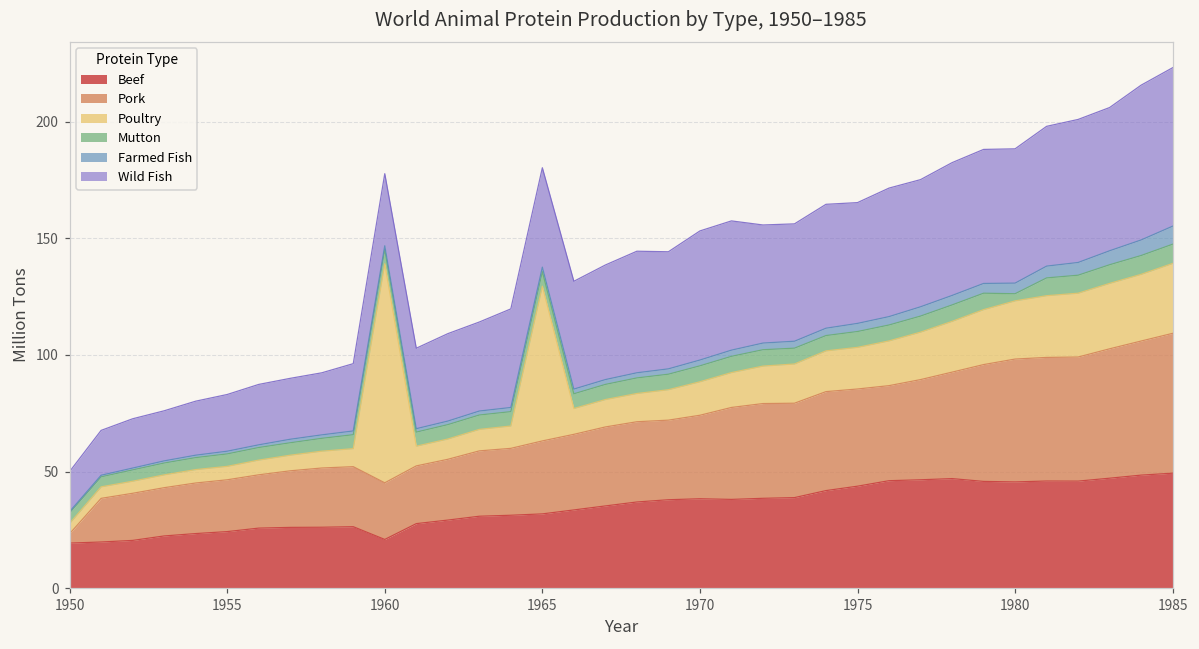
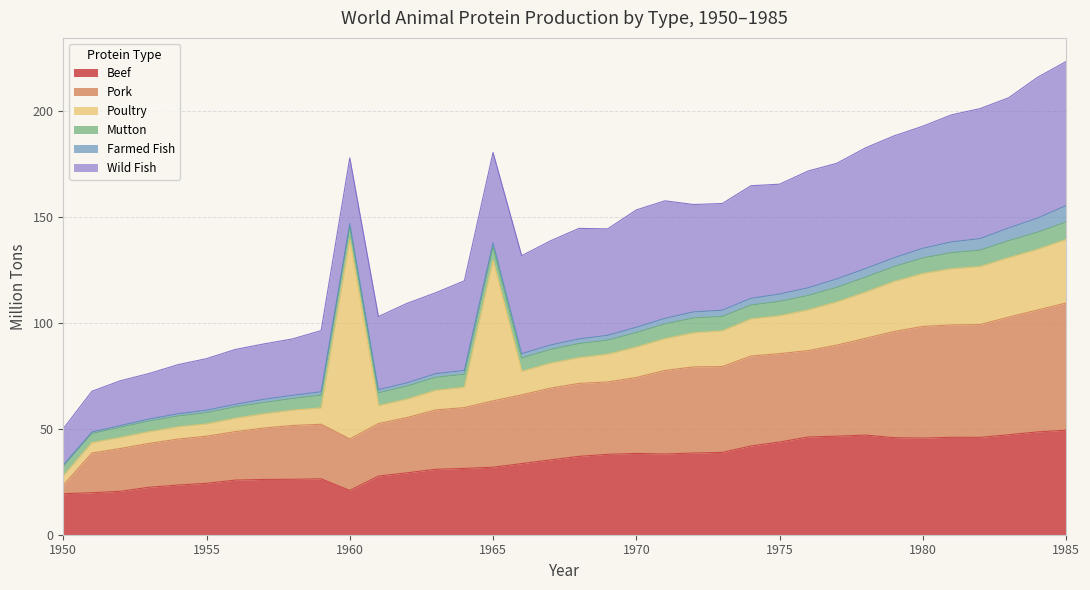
  {
    "Beef": {
      "1950": 19,
      "1955": 24,
      "1960": 21,
      "1965": 32,
      "1970": 38,
      "1975": 44,
      "1980": 46,
      "1985": 49
    },
    "Pork": {
      "1950": 4,
      "1955": 22,
      "1960": 24,
      "1965": 31,
      "1970": 36,
      "1975": 42,
      "1980": 53,
      "1985": 60
    },
    "Poultry": {
      "1950": 4,
      "1955": 6,
      "1960": 94,
      "1965": 66,
      "1970": 14,
      "1975": 18,
      "1980": 25,
      "1985": 30
    },
    "Mutton": {
      "1960": 6,
      "1965": 6,
      "1970": 7,
      "1975": 7,
-     "1980": 3,
+     "1980": 7,
      "1985": 8
    }
  }
